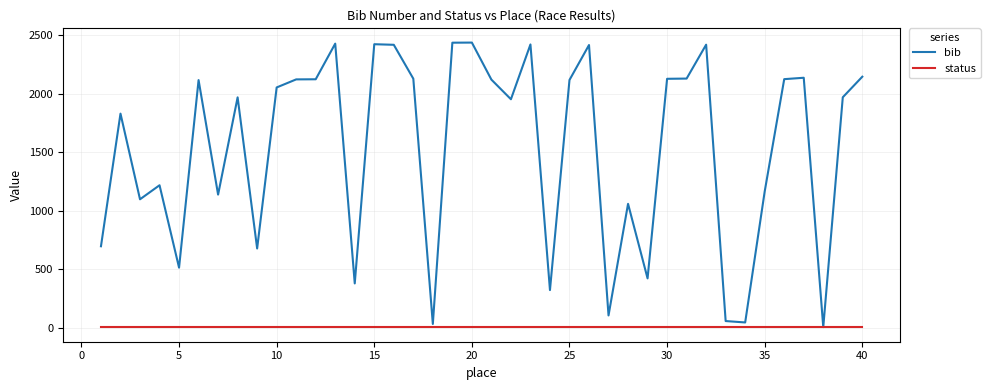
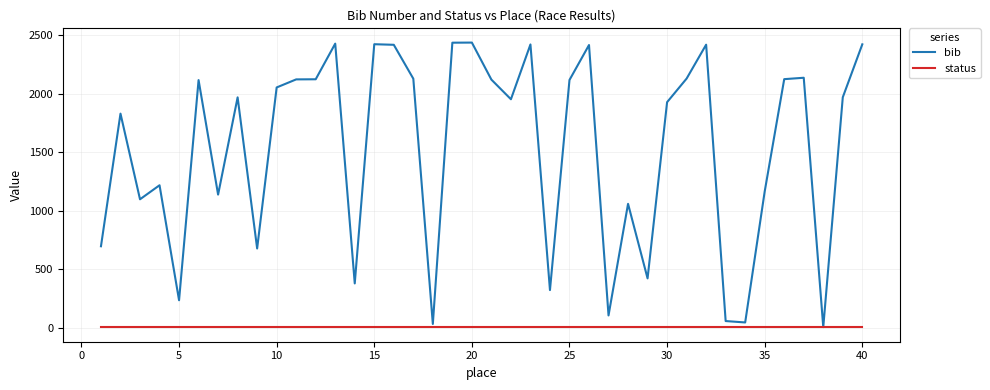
  {
    "bib": {
-     "5": 510,
+     "5": 230,
      "10": 2060,
      "15": 2430,
      "20": 2440,
      "25": 2120,
-     "30": 2130,
+     "30": 1930,
      "35": 1170,
-     "40": 2150
+     "40": 2420
    },
    "status": {
      "5": 0,
      "10": 0,
      "15": 0,
      "20": 0,
      "25": 0,
      "30": 0,
      "35": 0,
      "40": 0
    }
  }
